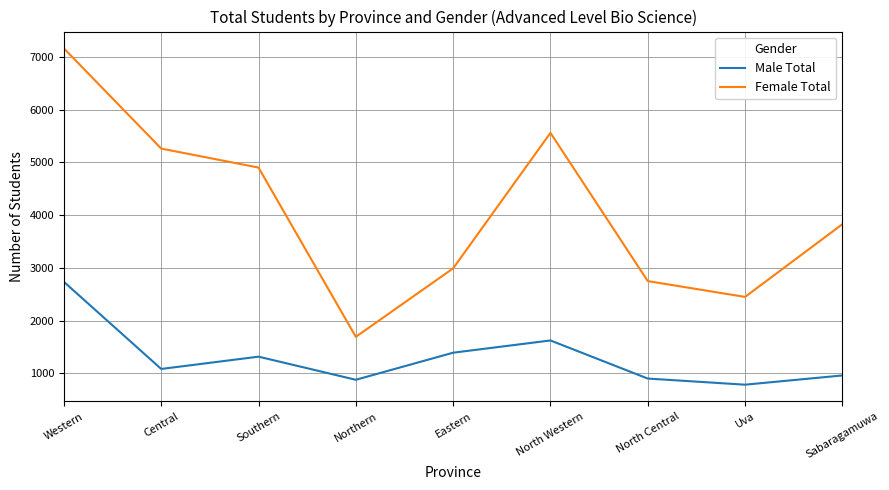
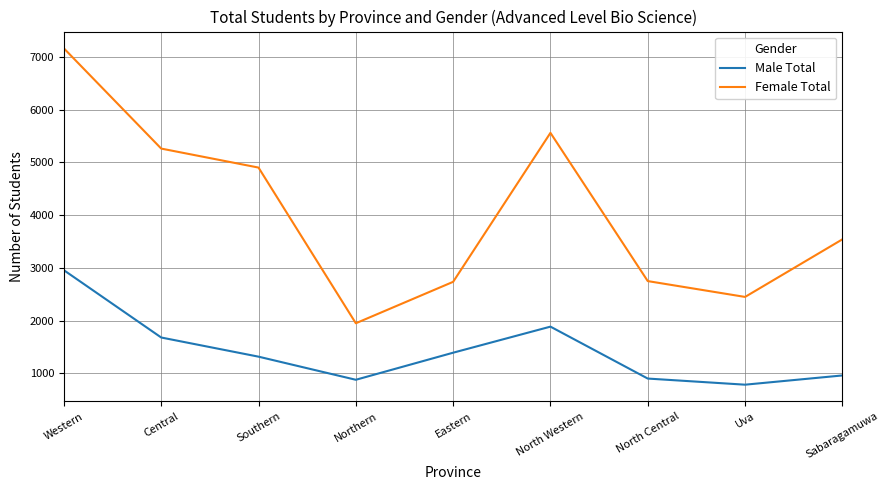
  {
    "Male Total": {
-     "Western": 2700,
-     "Central": 1100,
+     "Western": 3000,
+     "Central": 1700,
      "Southern": 1300,
      "Northern": 900,
      "Eastern": 1400,
-     "North Western": 1600,
+     "North Western": 1900,
      "North Central": 900,
      "Uva": 800,
      "Sabaragamuwa": 1000
    },
    "Female Total": {
      "Western": 7200,
      "Central": 5300,
      "Southern": 4900,
-     "Northern": 1700,
-     "Eastern": 3000,
+     "Northern": 2000,
+     "Eastern": 2700,
      "North Western": 5600,
      "North Central": 2800,
      "Uva": 2500,
-     "Sabaragamuwa": 3800
+     "Sabaragamuwa": 3500
    }
  }
